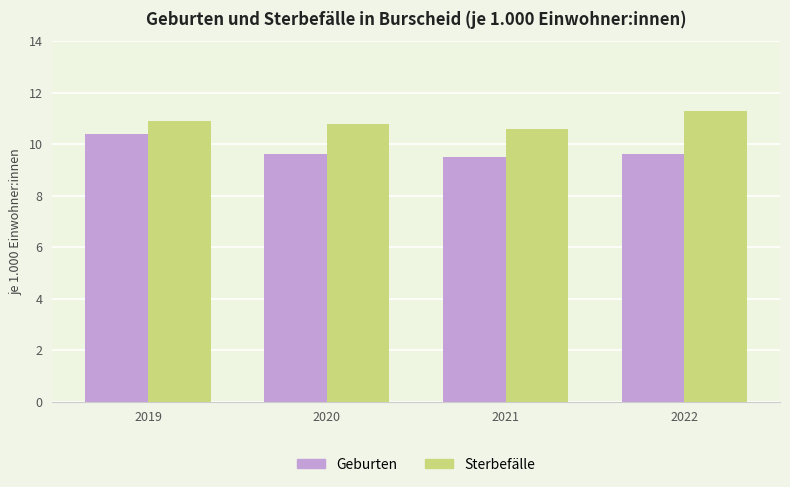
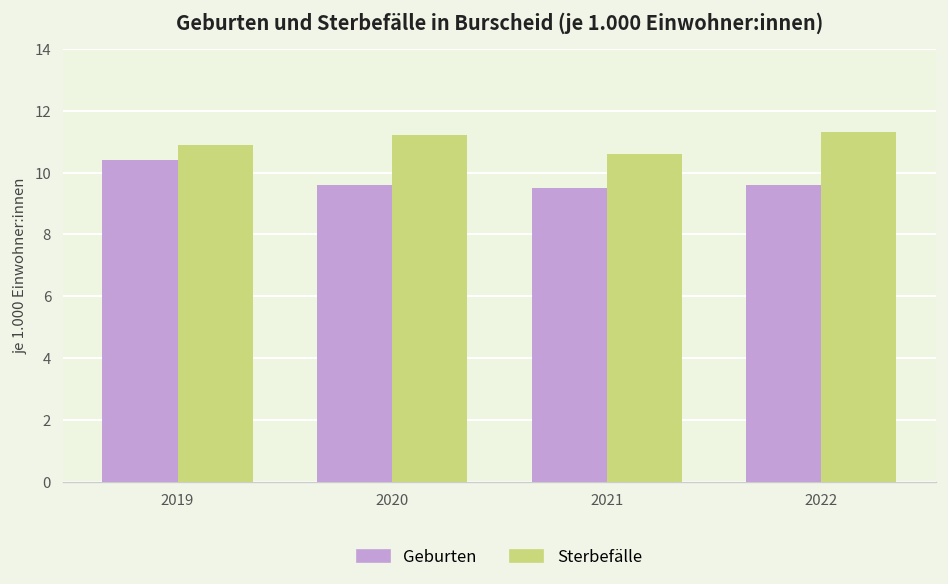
  {
    "Geburten": {
      "2019": 10.4,
      "2020": 9.6,
      "2021": 9.5,
      "2022": 9.6
    },
    "Sterbefälle": {
      "2019": 10.9,
-     "2020": 10.8,
+     "2020": 11.2,
      "2021": 10.6,
      "2022": 11.3
    }
  }
